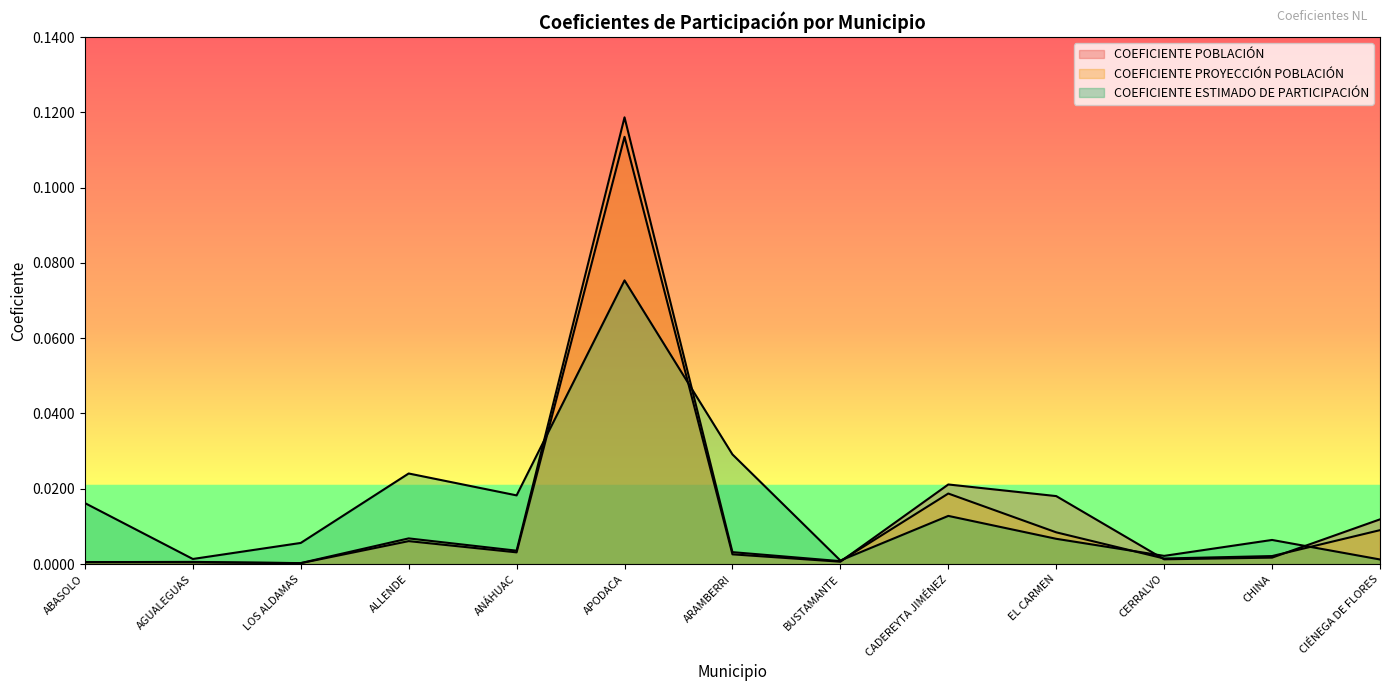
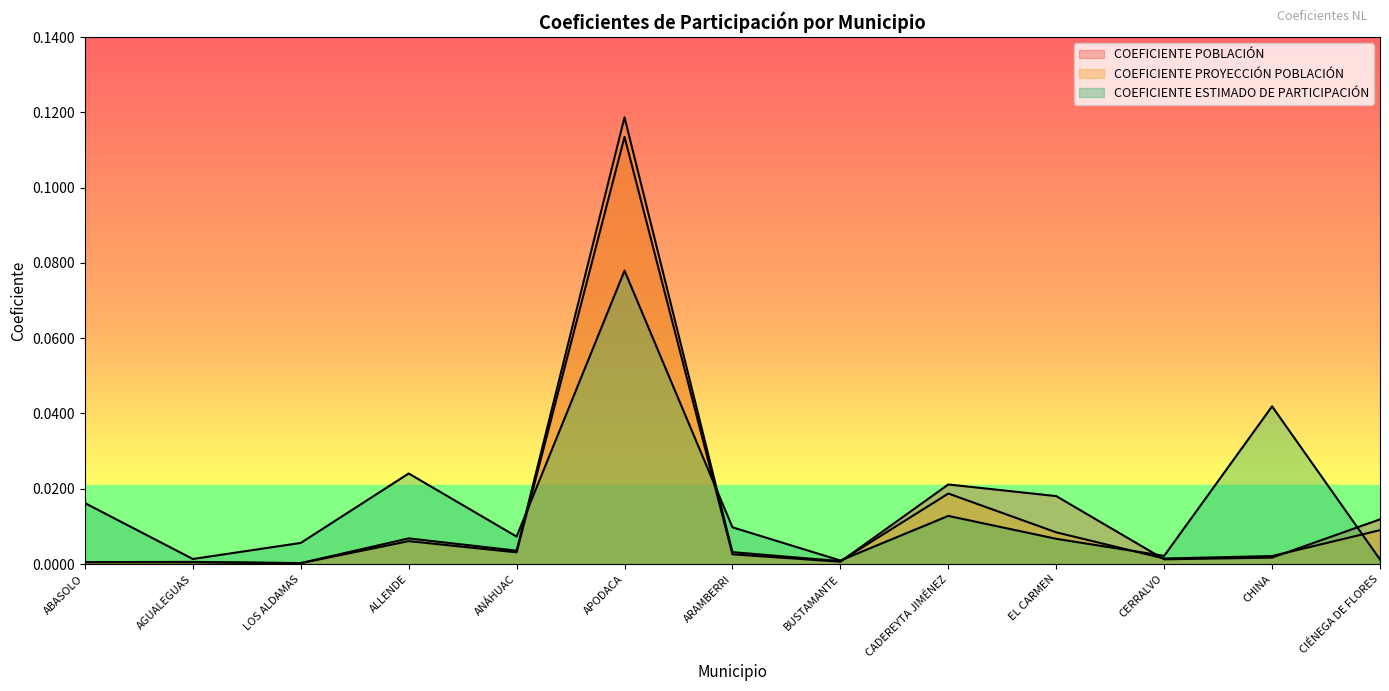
  {
    "COEFICIENTE ESTIMADO DE PARTICIPACIÓN": {
      "ABASOLO": 0.016,
      "AGUALEGUAS": 0.001,
      "LOS ALDAMAS": 0.006,
      "ALLENDE": 0.024,
-     "ANÁHUAC": 0.018,
-     "APODACA": 0.075,
-     "ARAMBERRI": 0.029,
+     "ANÁHUAC": 0.007,
+     "APODACA": 0.078,
+     "ARAMBERRI": 0.010,
      "CADEREYTA JIMÉNEZ": 0.013,
      "EL CARMEN": 0.007,
      "CERRALVO": 0.002,
-     "CHINA": 0.006,
+     "CHINA": 0.042,
      "CIÉNEGA DE FLORES": 0.001
    }
  }
